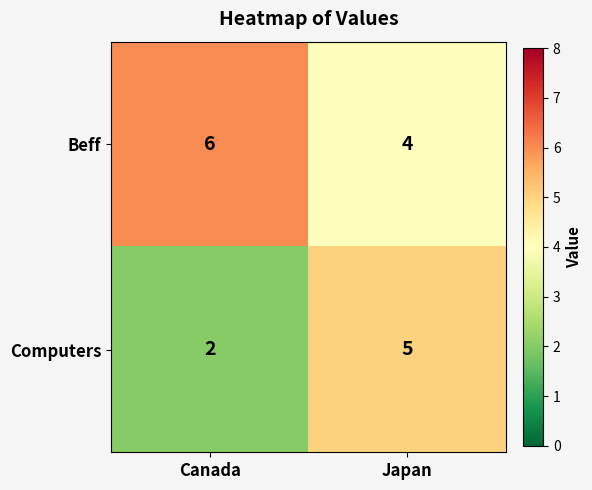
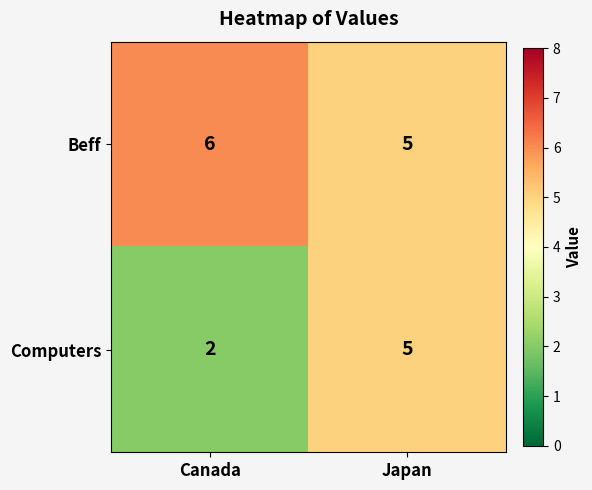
  {
    "Beff": {
      "Canada": 6,
-     "Japan": 4
+     "Japan": 5
    },
    "Computers": {
      "Canada": 2,
      "Japan": 5
    }
  }
